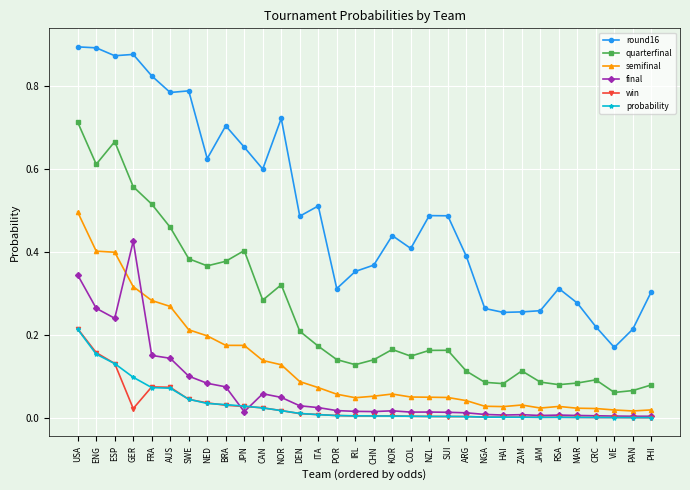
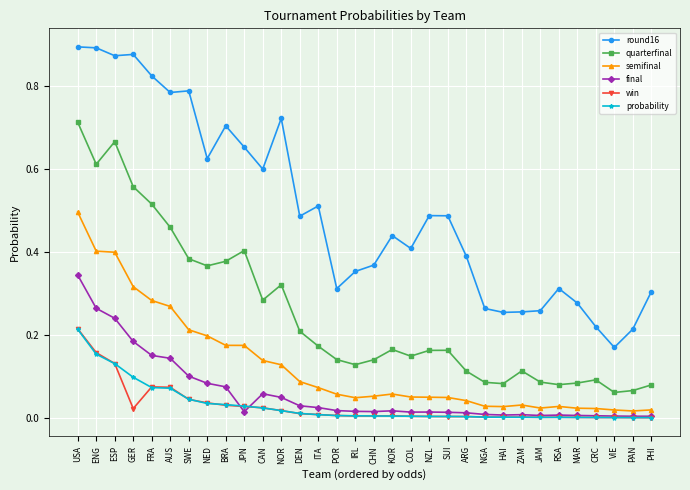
  {
    "quarterfinal": {
      "USA": 0.71,
      "ENG": 0.61,
      "ESP": 0.67,
      "GER": 0.56,
      "FRA": 0.52,
      "AUS": 0.46,
      "SWE": 0.38,
      "NED": 0.37,
      "BRA": 0.38,
      "JPN": 0.40,
      "CAN": 0.28,
      "NOR": 0.32,
      "DEN": 0.21,
      "ITA": 0.17,
      "POR": 0.14,
      "IRL": 0.13,
      "CHN": 0.14,
      "KOR": 0.16,
      "COL": 0.15,
      "NZL": 0.16,
      "SUI": 0.16,
      "ARG": 0.11,
      "NGA": 0.09,
      "HAI": 0.08,
      "ZAM": 0.11,
      "JAM": 0.09,
      "RSA": 0.08,
      "MAR": 0.08,
      "CRC": 0.09,
      "VIE": 0.06,
      "PAN": 0.07,
      "PHI": 0.08
    },
    "semifinal": {
      "USA": 0.50,
      "ENG": 0.40,
      "ESP": 0.40,
      "GER": 0.32,
      "FRA": 0.28,
      "AUS": 0.27,
      "SWE": 0.21,
      "NED": 0.20,
      "BRA": 0.17,
      "JPN": 0.17,
      "CAN": 0.14,
      "NOR": 0.13,
      "DEN": 0.09,
      "ITA": 0.07,
      "POR": 0.06,
      "IRL": 0.05,
      "CHN": 0.05,
      "KOR": 0.06,
      "COL": 0.05,
      "NZL": 0.05,
      "SUI": 0.05,
      "ARG": 0.04,
      "NGA": 0.03,
      "HAI": 0.03,
      "ZAM": 0.03,
      "JAM": 0.02,
      "RSA": 0.03,
      "MAR": 0.02,
      "CRC": 0.02,
      "VIE": 0.02,
      "PAN": 0.02,
      "PHI": 0.02
    },
    "final": {
      "USA": 0.34,
      "ENG": 0.26,
      "ESP": 0.24,
-     "GER": 0.43,
+     "GER": 0.18,
      "FRA": 0.15,
      "AUS": 0.14,
      "SWE": 0.10,
      "NED": 0.08,
      "BRA": 0.07,
      "JPN": 0.02,
      "CAN": 0.06,
      "NOR": 0.05,
      "DEN": 0.03,
      "ITA": 0.03,
      "POR": 0.02,
      "IRL": 0.02,
      "CHN": 0.02,
      "KOR": 0.02,
      "COL": 0.01,
      "NZL": 0.01,
      "SUI": 0.01,
      "ARG": 0.01,
      "NGA": 0.01
    },
    "win": {
      "GER": 0.02
    }
  }
